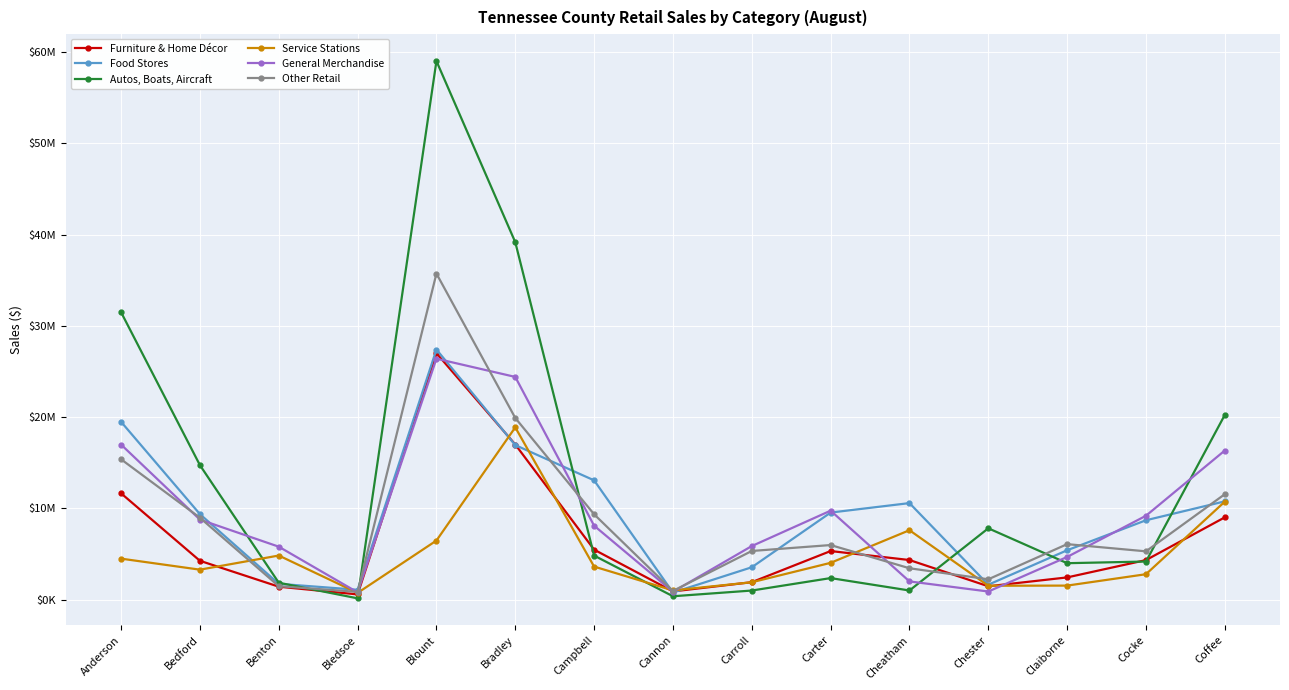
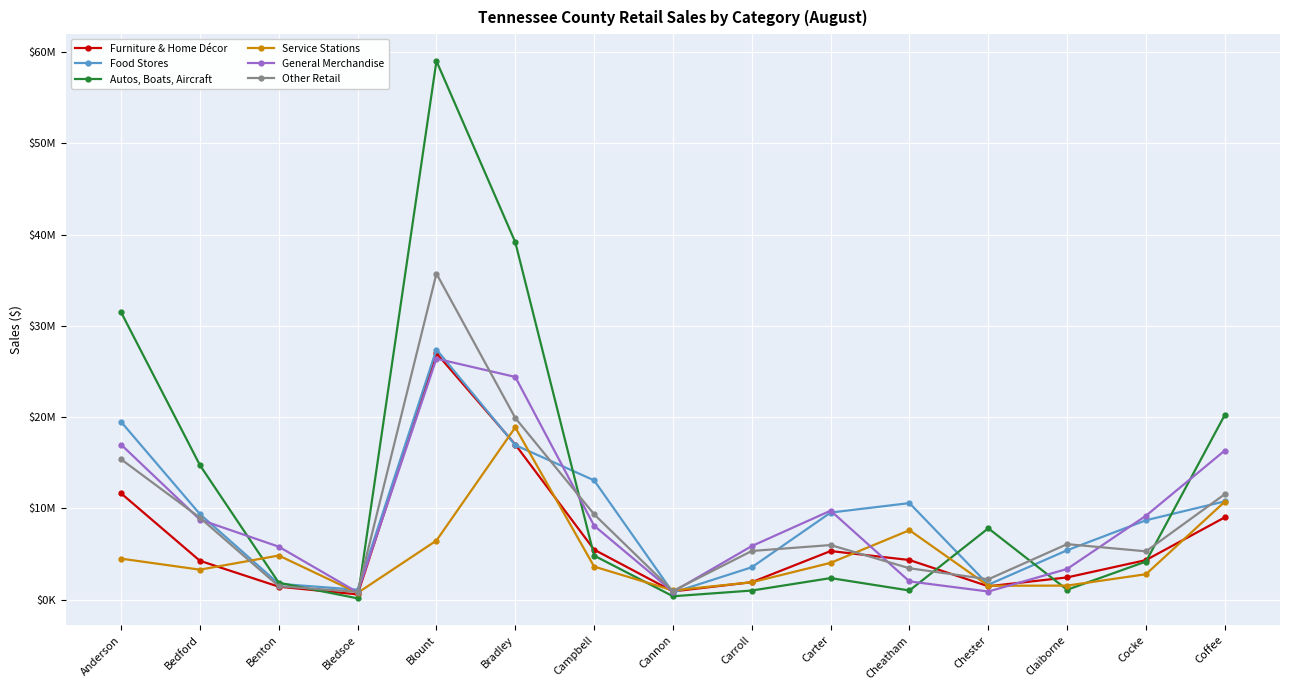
  {
    "Furniture & Home Décor": {
      "Anderson": "$12000000",
      "Bedford": "$4000000",
      "Blount": "$27000000",
      "Campbell": "$5000000",
      "Carter": "$5000000",
      "Cheatham": "$4000000",
      "Claiborne": "$2000000",
      "Coffee": "$9000000"
    },
    "Food Stores": {
      "Anderson": "$19000000",
      "Bedford": "$9000000",
      "Blount": "$27000000",
      "Campbell": "$13000000",
      "Carroll": "$4000000",
      "Cheatham": "$11000000",
      "Claiborne": "$5000000",
      "Cocke": "$9000000"
    },
    "Autos, Boats, Aircraft": {
      "Anderson": "$31000000",
      "Bedford": "$15000000",
      "Bledsoe": "$0",
      "Blount": "$59000000",
      "Bradley": "$39000000",
      "Campbell": "$5000000",
      "Cannon": "$0",
      "Carroll": "$1000000",
      "Carter": "$2000000",
      "Cheatham": "$1000000",
      "Chester": "$8000000",
-     "Claiborne": "$4000000",
+     "Claiborne": "$1000000",
      "Coffee": "$20000000"
    },
    "Service Stations": {
      "Anderson": "$5000000",
      "Bedford": "$3000000",
      "Benton": "$5000000",
      "Blount": "$6000000",
      "Bradley": "$19000000",
      "Campbell": "$4000000",
      "Carter": "$4000000",
      "Cheatham": "$8000000",
      "Claiborne": "$2000000",
      "Cocke": "$3000000"
    },
    "General Merchandise": {
      "Anderson": "$17000000",
      "Benton": "$6000000",
      "Blount": "$26000000",
      "Bradley": "$24000000",
      "Campbell": "$8000000",
      "Carroll": "$6000000",
      "Cheatham": "$2000000",
      "Chester": "$1000000",
-     "Claiborne": "$5000000",
+     "Claiborne": "$3000000",
      "Cocke": "$9000000",
      "Coffee": "$16000000"
    },
    "Other Retail": {
      "Anderson": "$15000000",
      "Blount": "$36000000",
      "Bradley": "$20000000",
      "Campbell": "$9000000",
      "Carroll": "$5000000",
      "Carter": "$6000000",
      "Cheatham": "$3000000",
      "Chester": "$2000000",
      "Claiborne": "$6000000",
      "Cocke": "$5000000",
      "Coffee": "$12000000"
    }
  }
